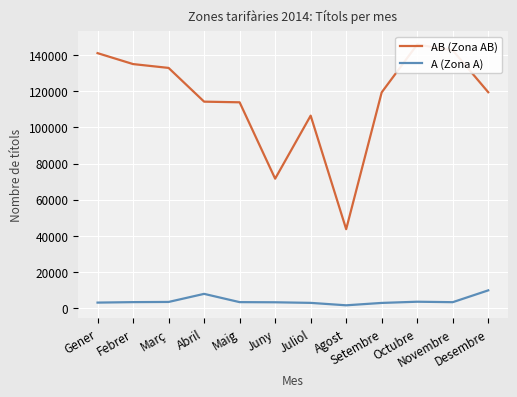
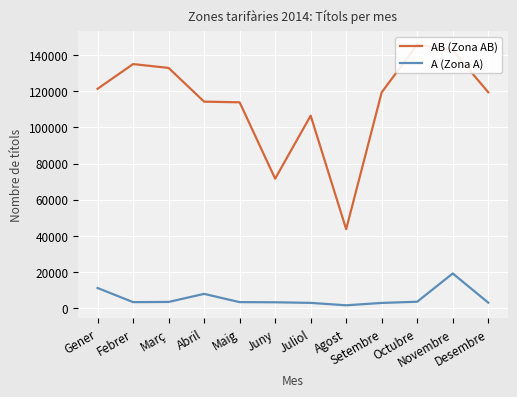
  {
    "AB (Zona AB)": {
-     "Gener": 141000,
+     "Gener": 121000,
      "Febrer": 135000,
      "Març": 133000,
      "Abril": 114000,
      "Maig": 114000,
      "Juny": 72000,
      "Juliol": 107000,
      "Agost": 44000,
      "Setembre": 119000,
      "Desembre": 119000
    },
    "A (Zona A)": {
-     "Gener": 3000,
+     "Gener": 11000,
      "Febrer": 3000,
      "Març": 3000,
      "Abril": 8000,
      "Maig": 3000,
      "Juny": 3000,
      "Juliol": 3000,
      "Agost": 2000,
      "Setembre": 3000,
      "Octubre": 3000,
-     "Novembre": 3000,
-     "Desembre": 10000
+     "Novembre": 19000,
+     "Desembre": 3000
    }
  }
